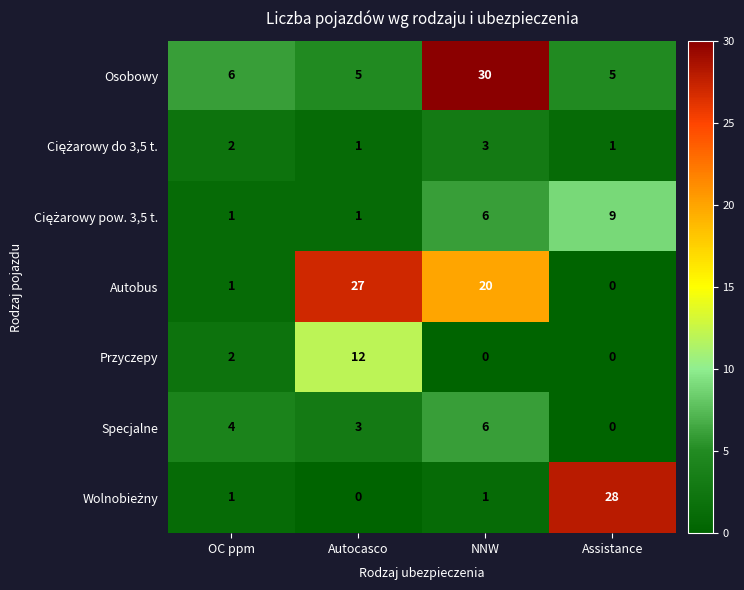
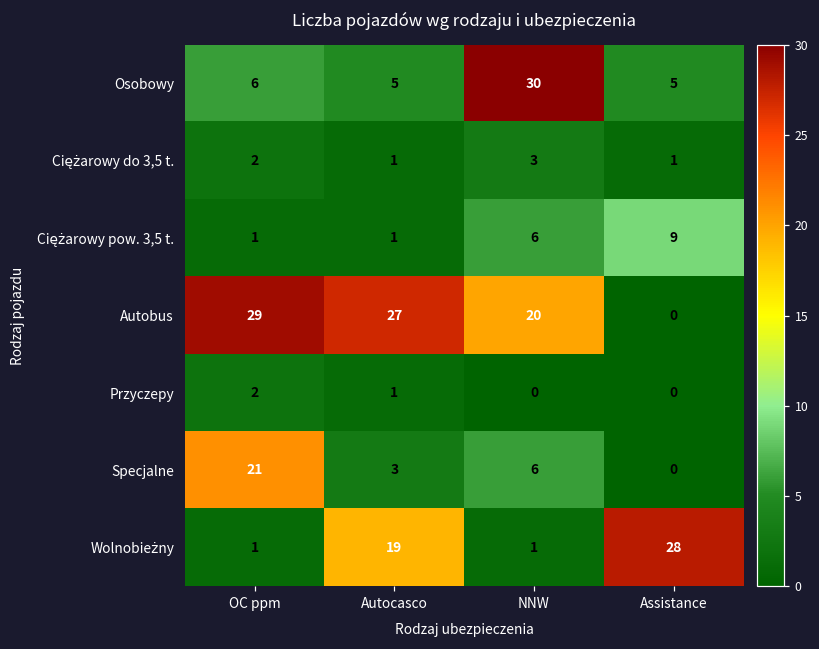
  {
    "Autobus": {
-     "OC ppm": 1
+     "OC ppm": 29
    },
    "Przyczepy": {
-     "Autocasco": 12
+     "Autocasco": 1
    },
    "Specjalne": {
-     "OC ppm": 4
+     "OC ppm": 21
    },
    "Wolnobieżny": {
-     "Autocasco": 0
+     "Autocasco": 19
    }
  }
